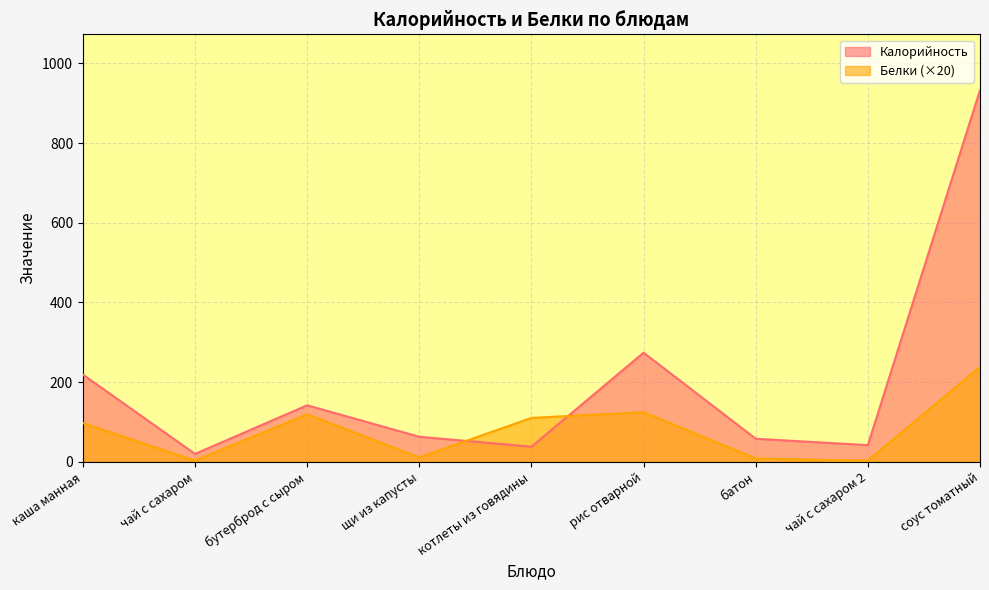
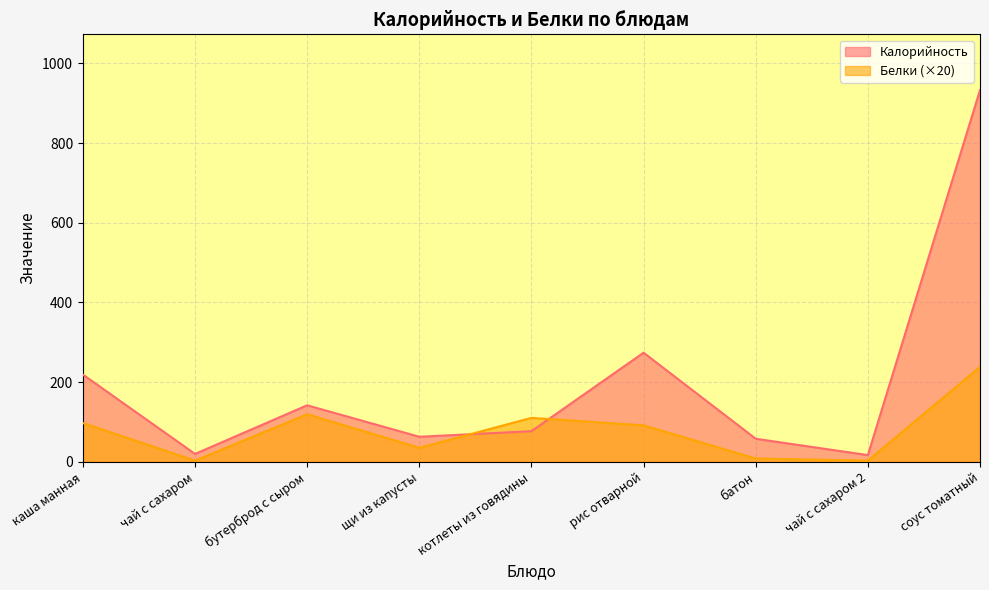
  {
    "Калорийность": {
      "каша манная": 220,
      "чай с сахаром": 20,
      "бутерброд с сыром": 140,
      "щи из капусты": 60,
-     "котлеты из говядины": 40,
+     "котлеты из говядины": 80,
      "рис отварной": 270,
      "батон": 60,
-     "чай с сахаром 2": 40,
+     "чай с сахаром 2": 20,
      "соус томатный": 930
    },
    "Белки (×20)": {
      "каша манная": 100,
      "чай с сахаром": 0,
      "бутерброд с сыром": 120,
-     "щи из капусты": 10,
+     "щи из капусты": 40,
      "котлеты из говядины": 110,
-     "рис отварной": 120,
+     "рис отварной": 90,
      "батон": 10,
      "чай с сахаром 2": 0,
      "соус томатный": 240
    }
  }
